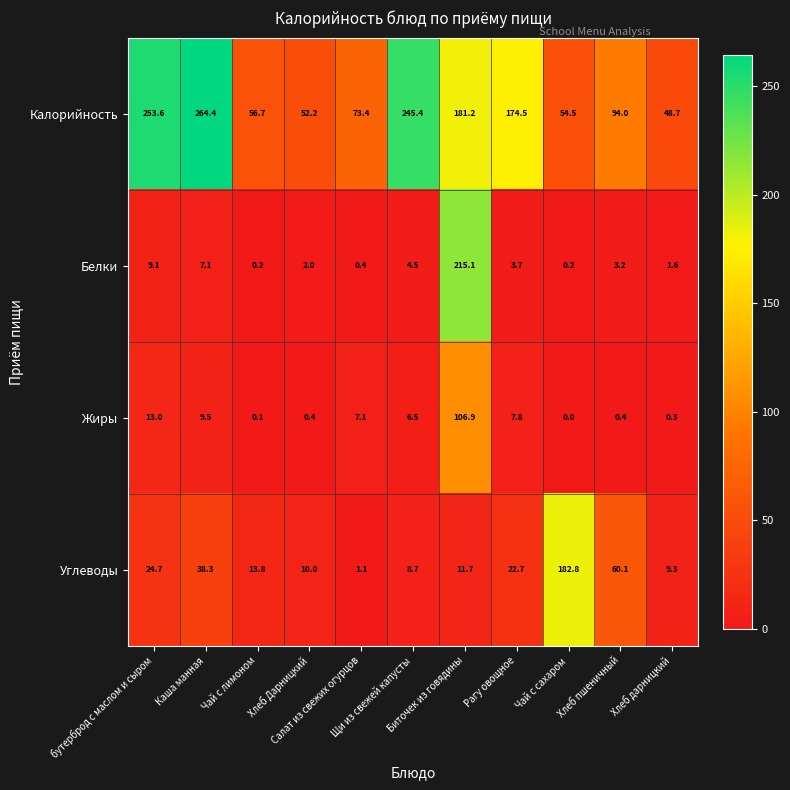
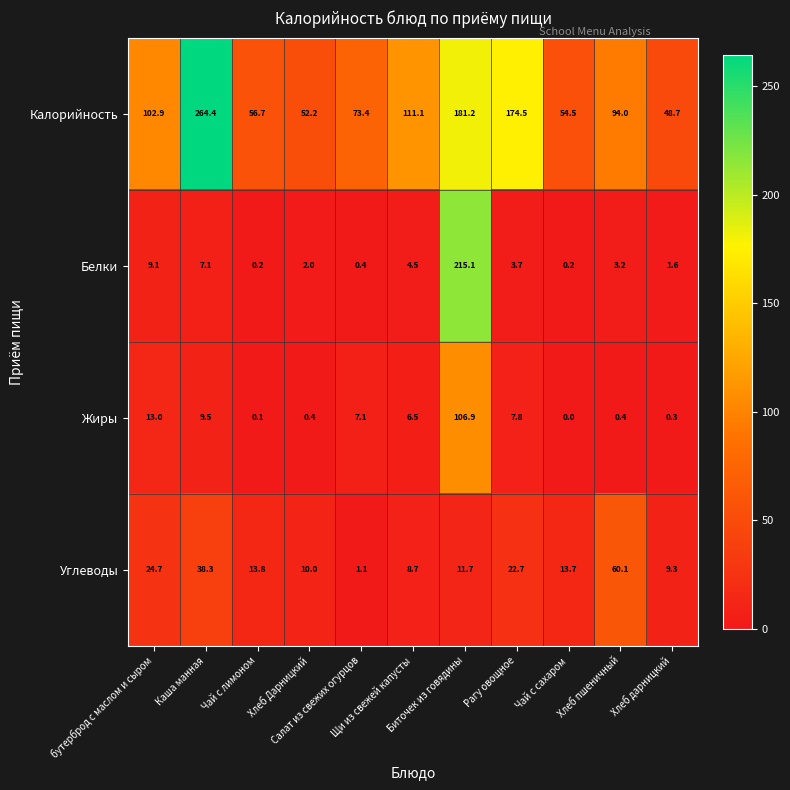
  {
    "Калорийность": {
-     "бутерброд с маслом и сыром": 253.6,
+     "бутерброд с маслом и сыром": 102.9,
      "Каша манная": 264.4,
      "Чай с лимоном": 56.7,
      "Хлеб Дарницкий": 52.2,
      "Салат из свежих огурцов": 73.4,
-     "Щи из свежей капусты": 245.4,
+     "Щи из свежей капусты": 111.1,
      "Биточек из говядины": 181.2,
      "Рагу овощное": 174.5,
      "Чай с сахаром": 54.5,
      "Хлеб пшеничный": 94.0,
      "Хлеб дарницкий": 48.7
    },
    "Белки": {
      "бутерброд с маслом и сыром": 9.1,
      "Каша манная": 7.1,
      "Чай с лимоном": 0.2,
      "Хлеб Дарницкий": 2.0,
      "Салат из свежих огурцов": 0.4,
      "Щи из свежей капусты": 4.5,
      "Биточек из говядины": 215.1,
      "Рагу овощное": 3.7,
      "Чай с сахаром": 0.2,
      "Хлеб пшеничный": 3.2,
      "Хлеб дарницкий": 1.6
    },
    "Жиры": {
      "бутерброд с маслом и сыром": 13.0,
      "Каша манная": 9.5,
      "Чай с лимоном": 0.1,
      "Хлеб Дарницкий": 0.4,
      "Салат из свежих огурцов": 7.1,
      "Щи из свежей капусты": 6.5,
      "Биточек из говядины": 106.9,
      "Рагу овощное": 7.8,
      "Чай с сахаром": 0.0,
      "Хлеб пшеничный": 0.4,
      "Хлеб дарницкий": 0.3
    },
    "Углеводы": {
      "бутерброд с маслом и сыром": 24.7,
      "Каша манная": 38.3,
      "Чай с лимоном": 13.8,
      "Хлеб Дарницкий": 10.0,
      "Салат из свежих огурцов": 1.1,
      "Щи из свежей капусты": 8.7,
      "Биточек из говядины": 11.7,
      "Рагу овощное": 22.7,
-     "Чай с сахаром": 182.8,
+     "Чай с сахаром": 13.7,
      "Хлеб пшеничный": 60.1,
      "Хлеб дарницкий": 9.3
    }
  }
